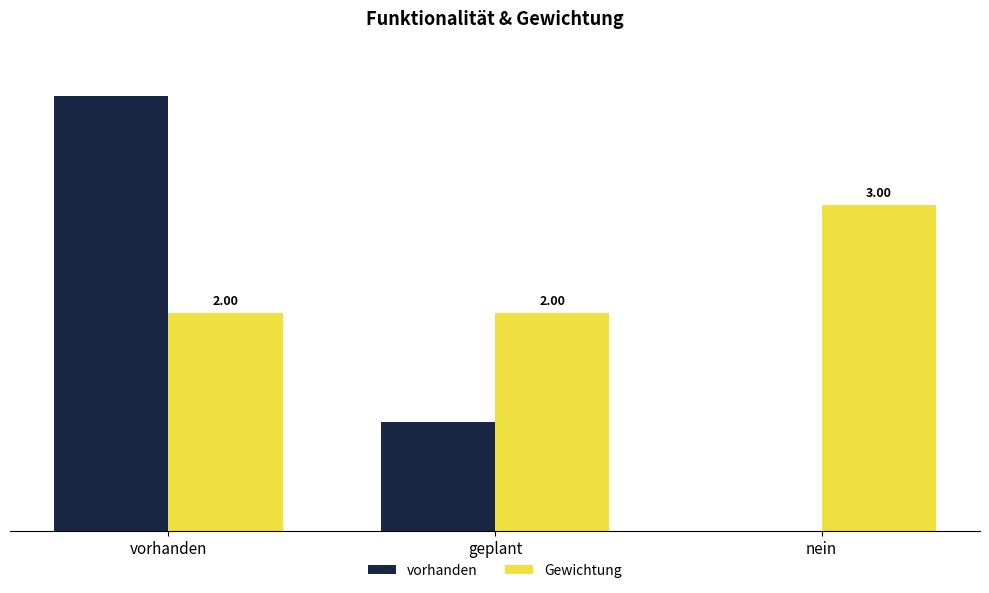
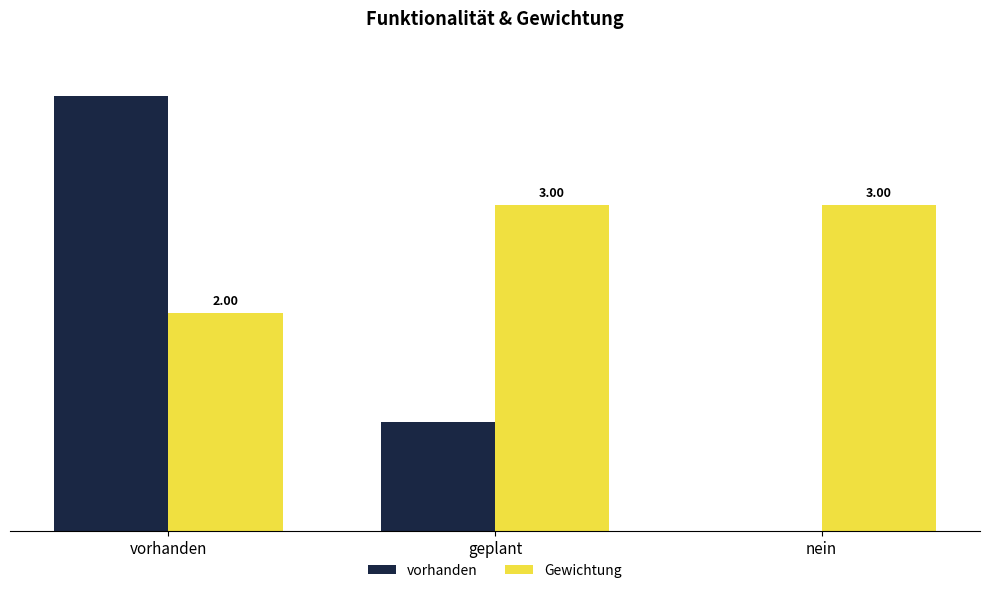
  {
    "Gewichtung": {
      "vorhanden": 2.00,
-     "geplant": 2.00,
+     "geplant": 3.00,
      "nein": 3.00
    }
  }
